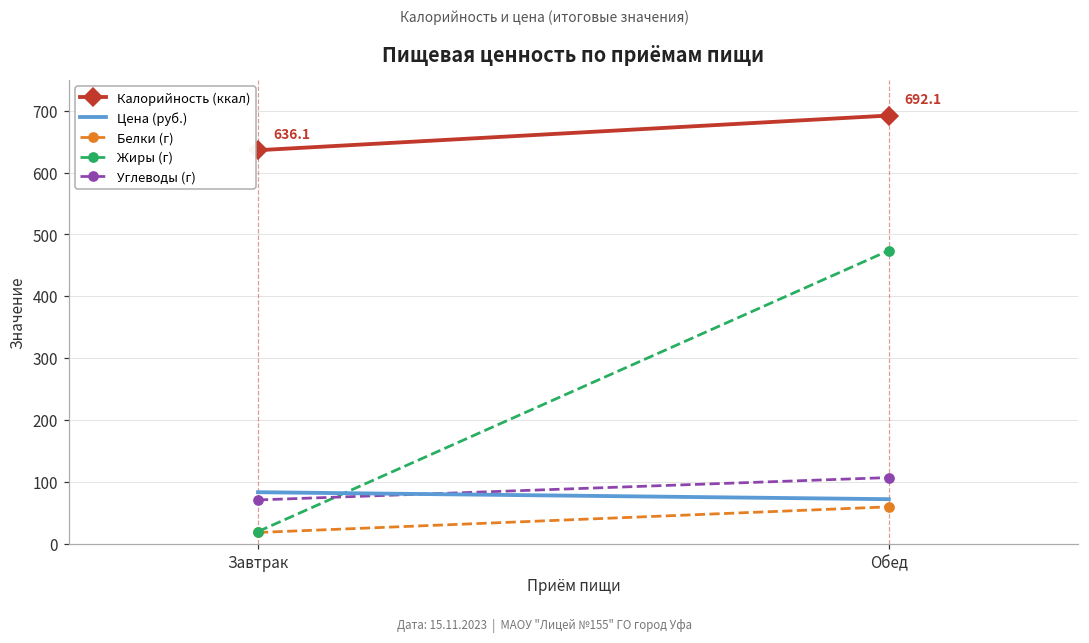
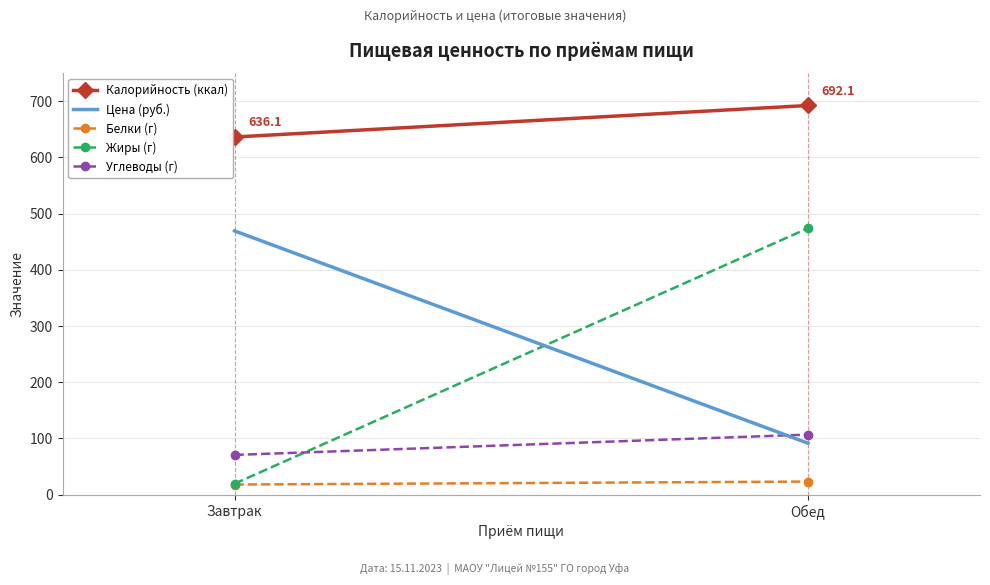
  {
    "Калорийность (ккал)": {
      "Завтрак": 636.1,
      "Обед": 692.1
    },
    "Цена (руб.)": {
-     "Завтрак": 80,
-     "Обед": 70
+     "Завтрак": 470,
+     "Обед": 90
    },
    "Белки (г)": {
-     "Обед": 60
+     "Обед": 20
    },
    "Жиры (г)": {
      "Обед": 470
    },
    "Углеводы (г)": {
      "Завтрак": 70,
      "Обед": 110
    }
  }
